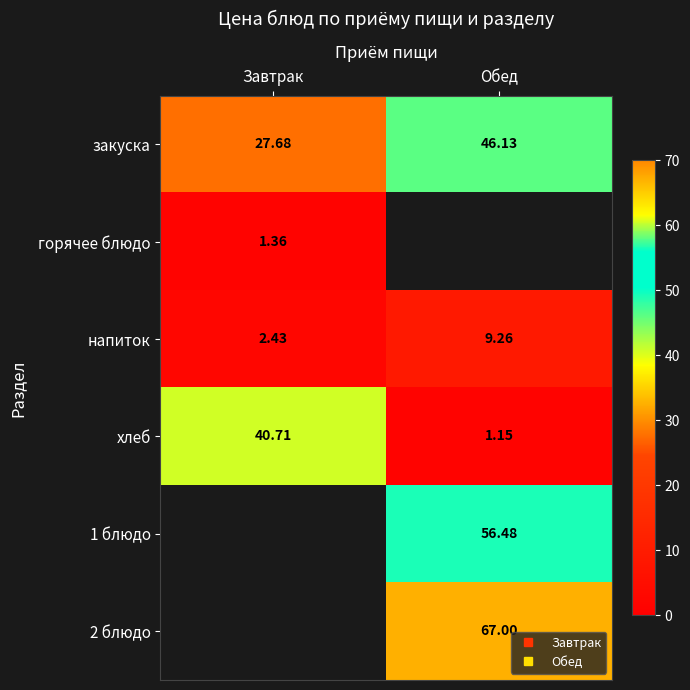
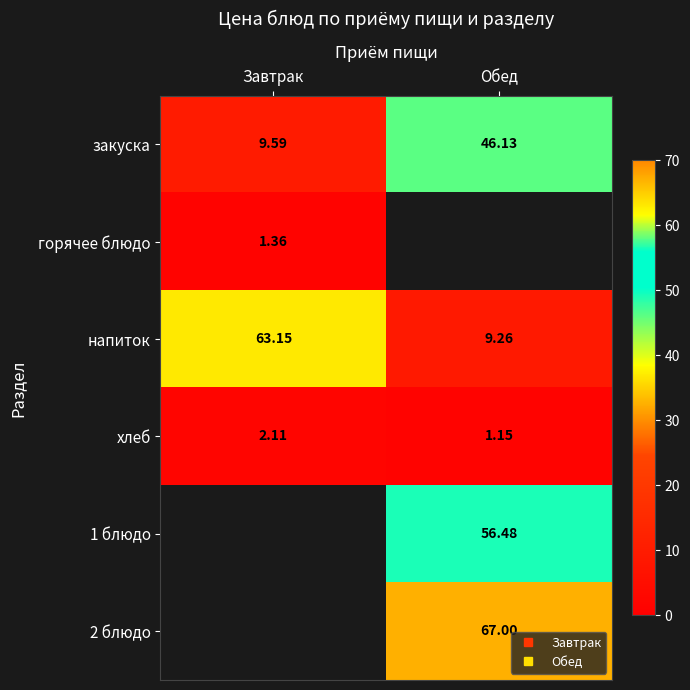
  {
    "закуска": {
-     "Завтрак": 27.68,
+     "Завтрак": 9.59,
      "Обед": 46.13
    },
    "горячее блюдо": {
      "Завтрак": 1.36
    },
    "напиток": {
-     "Завтрак": 2.43,
+     "Завтрак": 63.15,
      "Обед": 9.26
    },
    "хлеб": {
-     "Завтрак": 40.71,
+     "Завтрак": 2.11,
      "Обед": 1.15
    },
    "1 блюдо": {
      "Обед": 56.48
    }
  }
